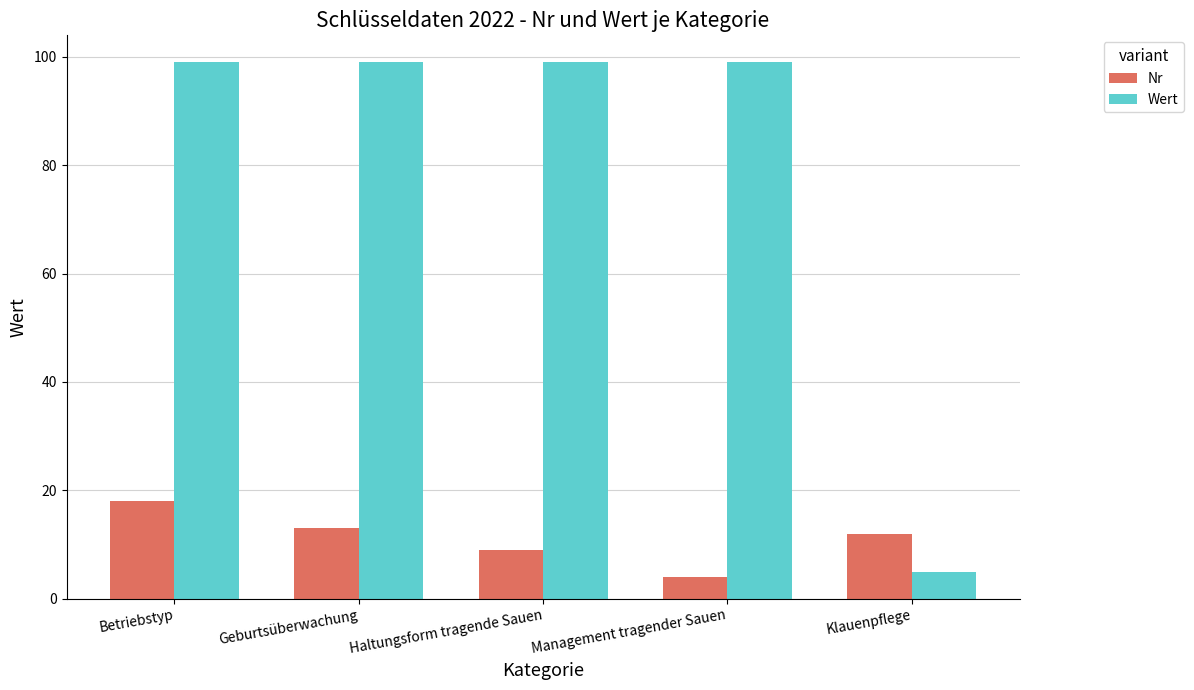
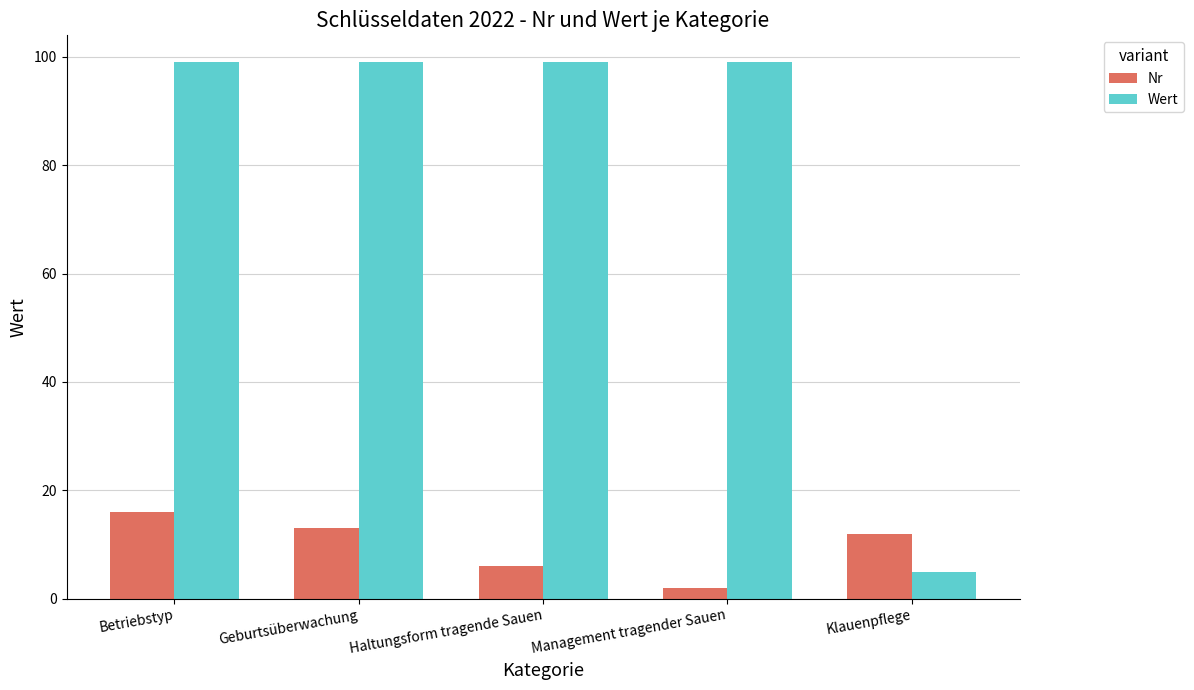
  {
    "Nr": {
-     "Betriebstyp": 18,
+     "Betriebstyp": 16,
      "Geburtsüberwachung": 13,
-     "Haltungsform tragende Sauen": 9,
-     "Management tragender Sauen": 4,
+     "Haltungsform tragende Sauen": 6,
+     "Management tragender Sauen": 2,
      "Klauenpflege": 12
    },
    "Wert": {
      "Betriebstyp": 99,
      "Geburtsüberwachung": 99,
      "Haltungsform tragende Sauen": 99,
      "Management tragender Sauen": 99,
      "Klauenpflege": 5
    }
  }
